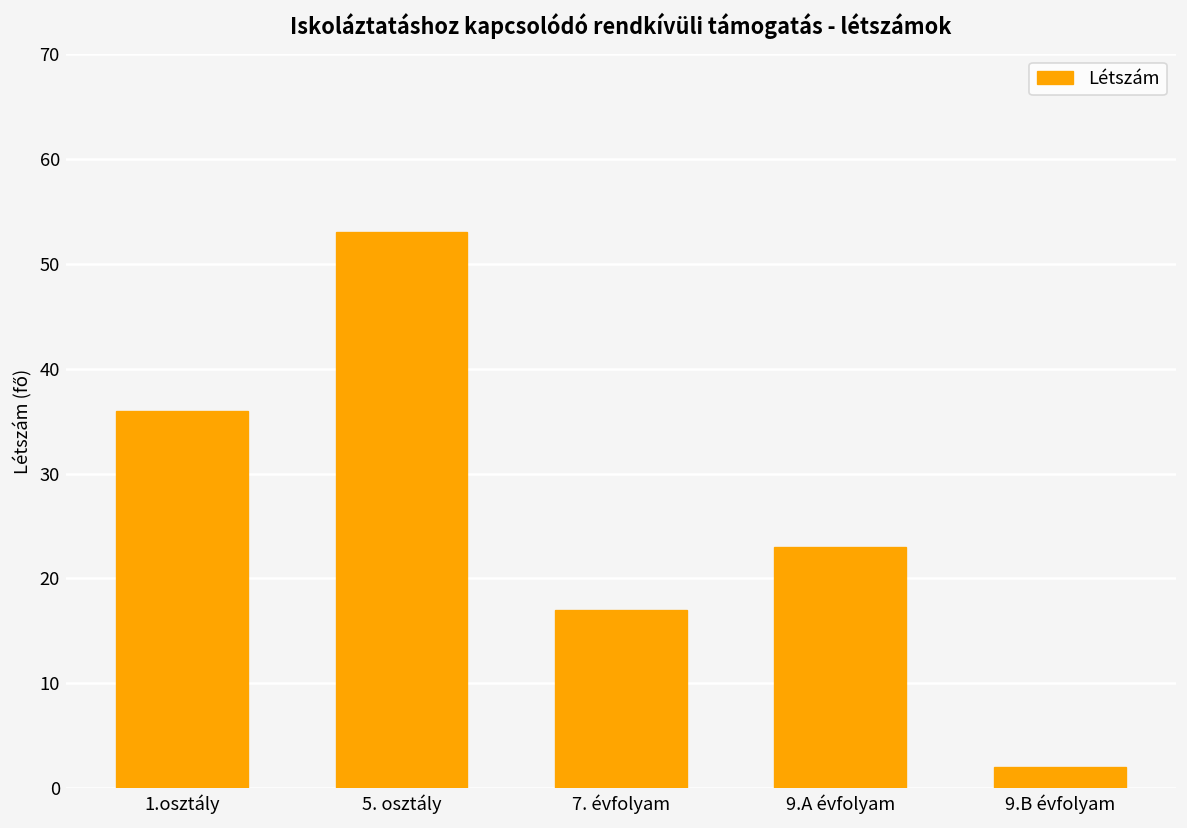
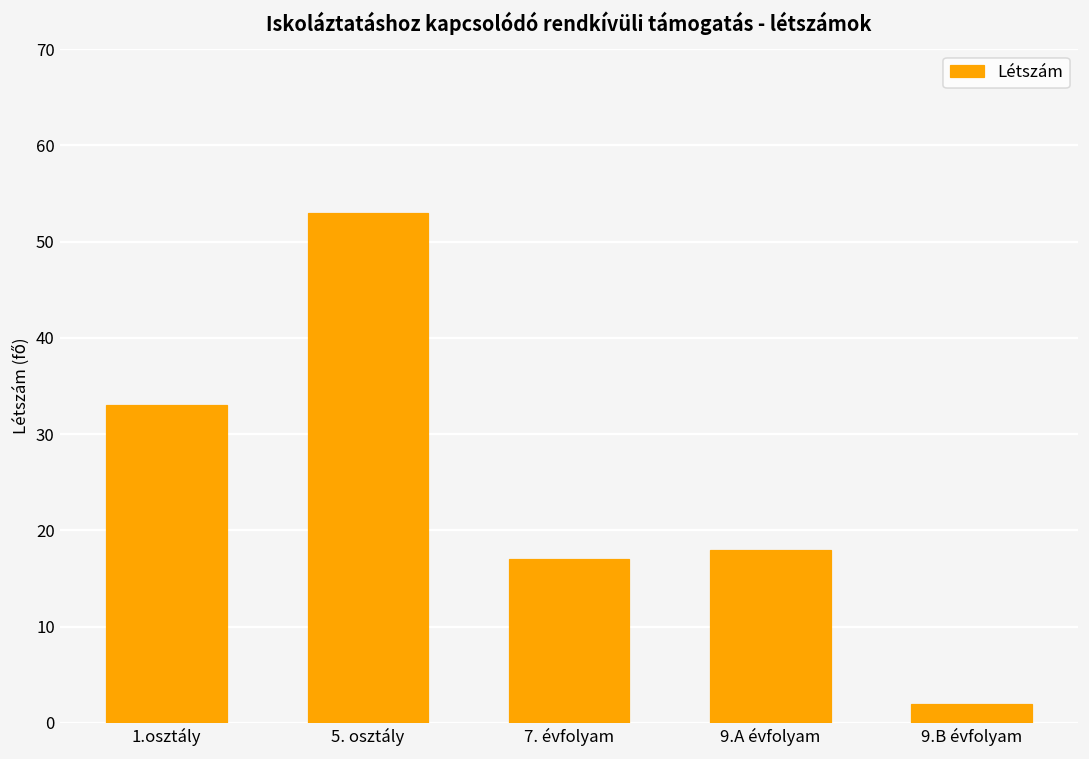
  {
-   "1.osztály": 36,
+   "1.osztály": 33,
    "5. osztály": 53,
    "7. évfolyam": 17,
-   "9.A évfolyam": 23,
+   "9.A évfolyam": 18,
    "9.B évfolyam": 2
  }
